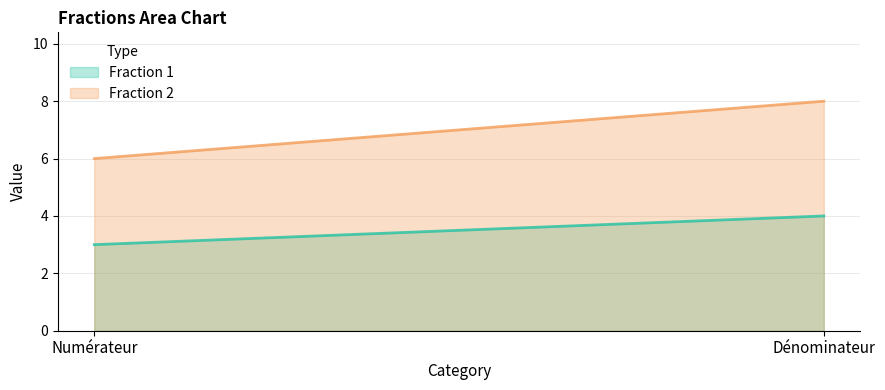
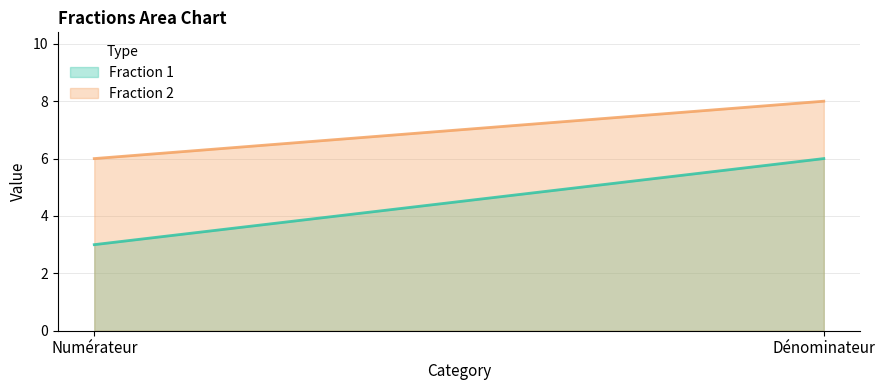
  {
    "Fraction 1": {
      "Numérateur": 3,
-     "Dénominateur": 4
+     "Dénominateur": 6
    },
    "Fraction 2": {
      "Numérateur": 6,
      "Dénominateur": 8
    }
  }
